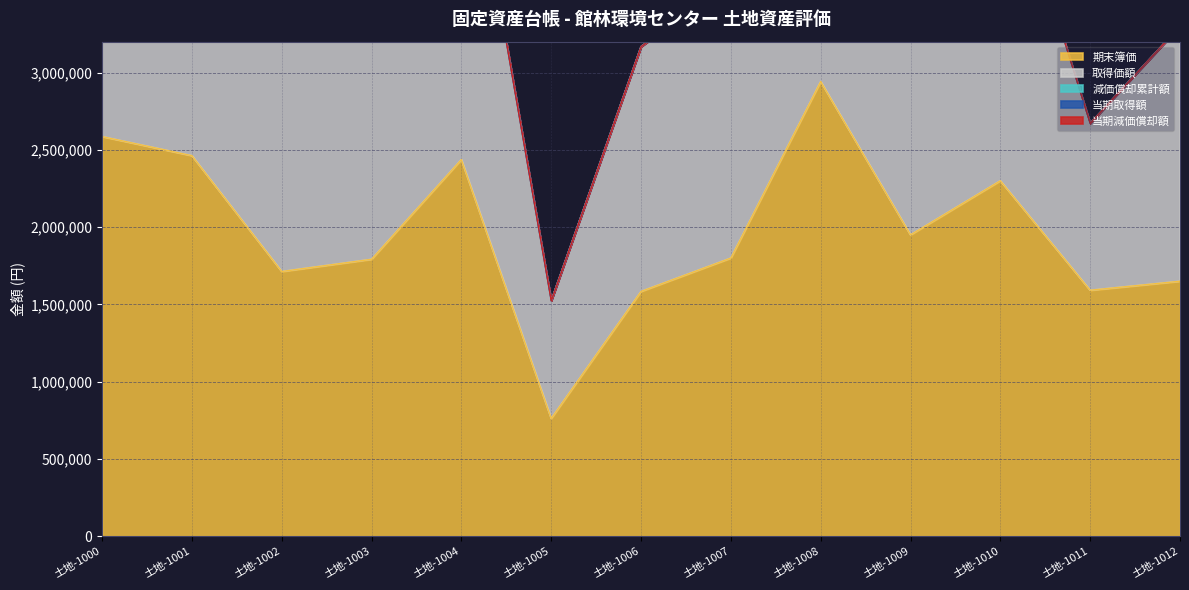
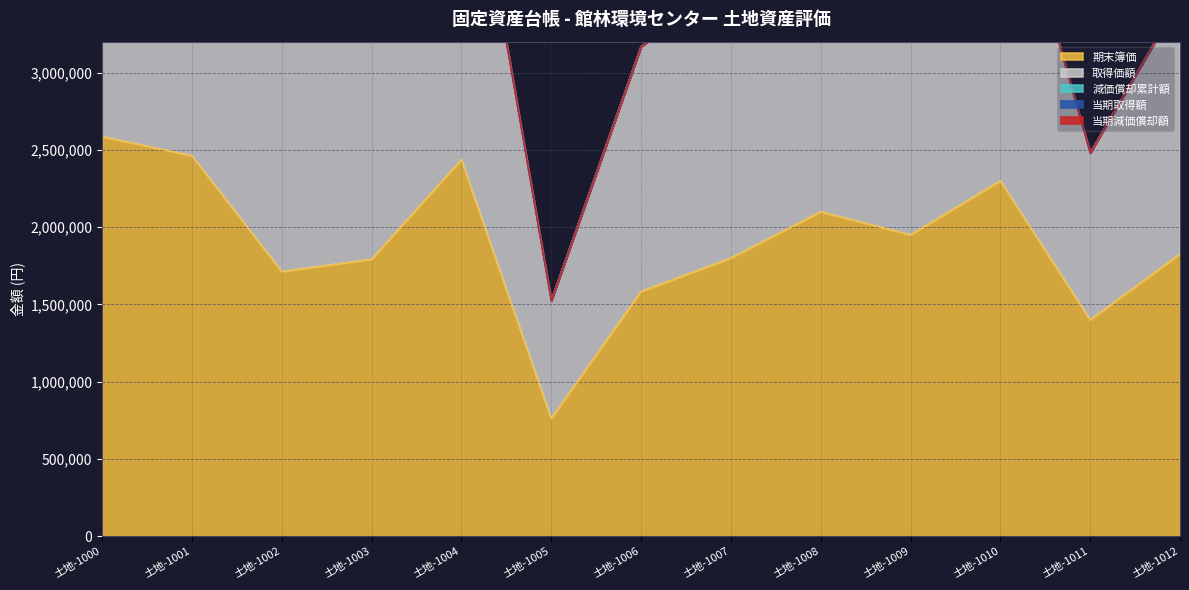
  {
    "期末簿価": {
      "土地-1000": "2,590,000",
      "土地-1001": "2,460,000",
      "土地-1002": "1,710,000",
      "土地-1003": "1,790,000",
      "土地-1004": "2,440,000",
      "土地-1005": "760,000",
      "土地-1006": "1,580,000",
      "土地-1007": "1,800,000",
-     "土地-1008": "2,940,000",
+     "土地-1008": "2,100,000",
      "土地-1009": "1,950,000",
      "土地-1010": "2,300,000",
-     "土地-1011": "1,590,000",
-     "土地-1012": "1,650,000"
+     "土地-1011": "1,400,000",
+     "土地-1012": "1,830,000"
    }
  }
